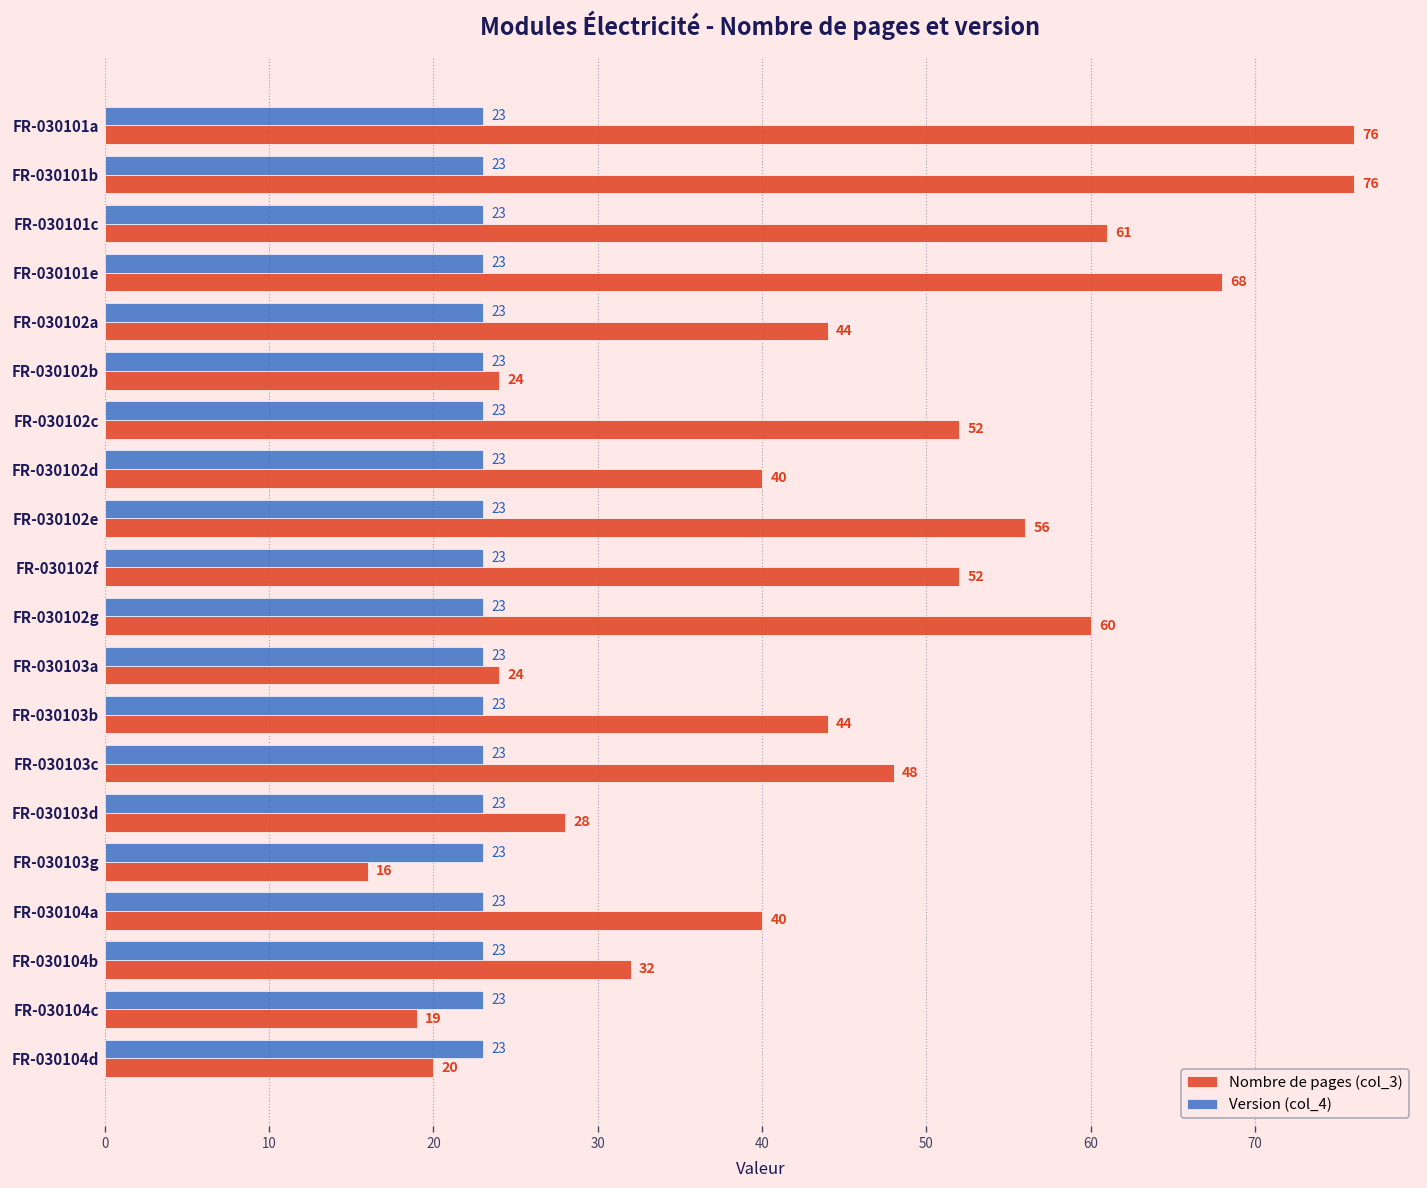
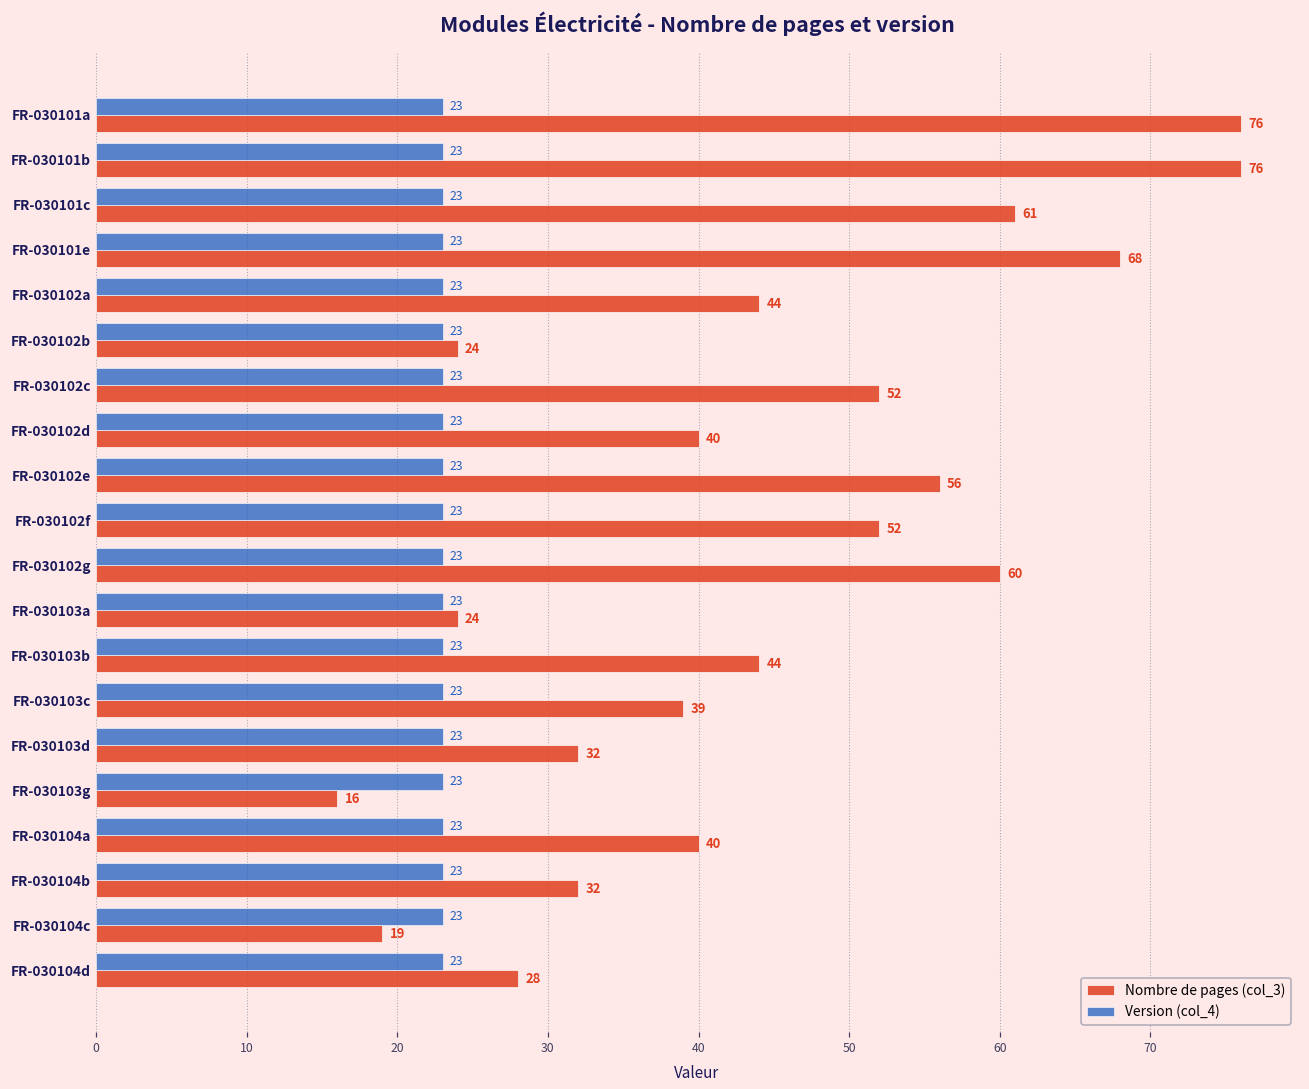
  {
    "Nombre de pages (col_3)": {
      "FR-030101a": 76,
      "FR-030101b": 76,
      "FR-030101c": 61,
      "FR-030101e": 68,
      "FR-030102a": 44,
      "FR-030102b": 24,
      "FR-030102c": 52,
      "FR-030102d": 40,
      "FR-030102e": 56,
      "FR-030102f": 52,
      "FR-030102g": 60,
      "FR-030103a": 24,
      "FR-030103b": 44,
-     "FR-030103c": 48,
-     "FR-030103d": 28,
+     "FR-030103c": 39,
+     "FR-030103d": 32,
      "FR-030103g": 16,
      "FR-030104a": 40,
      "FR-030104b": 32,
      "FR-030104c": 19,
-     "FR-030104d": 20
+     "FR-030104d": 28
    },
    "Version (col_4)": {
      "FR-030101a": 23,
      "FR-030101b": 23,
      "FR-030101c": 23,
      "FR-030101e": 23,
      "FR-030102a": 23,
      "FR-030102b": 23,
      "FR-030102c": 23,
      "FR-030102d": 23,
      "FR-030102e": 23,
      "FR-030102f": 23,
      "FR-030102g": 23,
      "FR-030103a": 23,
      "FR-030103b": 23,
      "FR-030103c": 23,
      "FR-030103d": 23,
      "FR-030103g": 23,
      "FR-030104a": 23,
      "FR-030104b": 23,
      "FR-030104c": 23,
      "FR-030104d": 23
    }
  }
